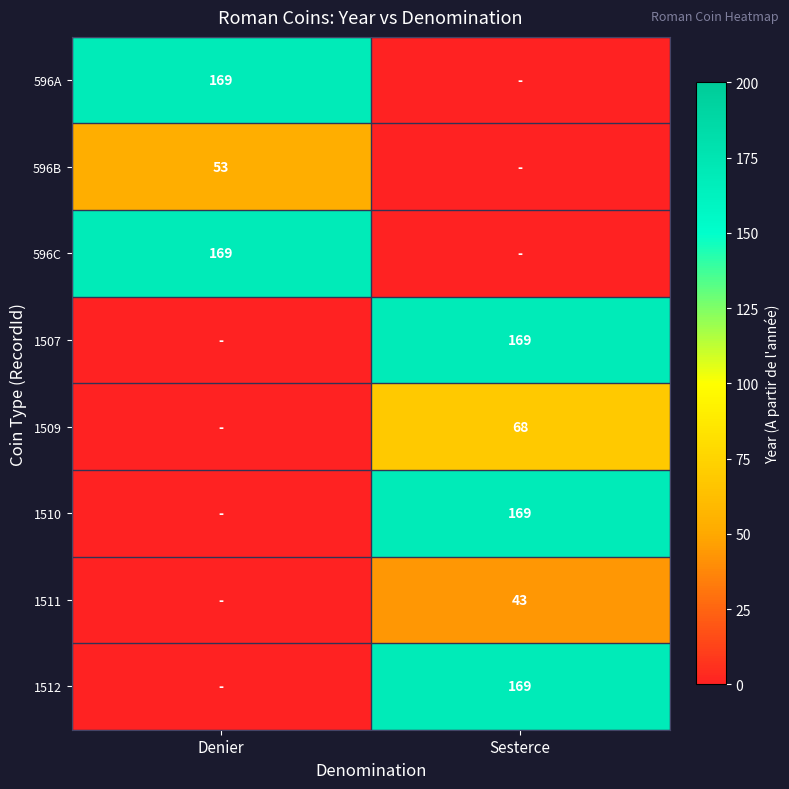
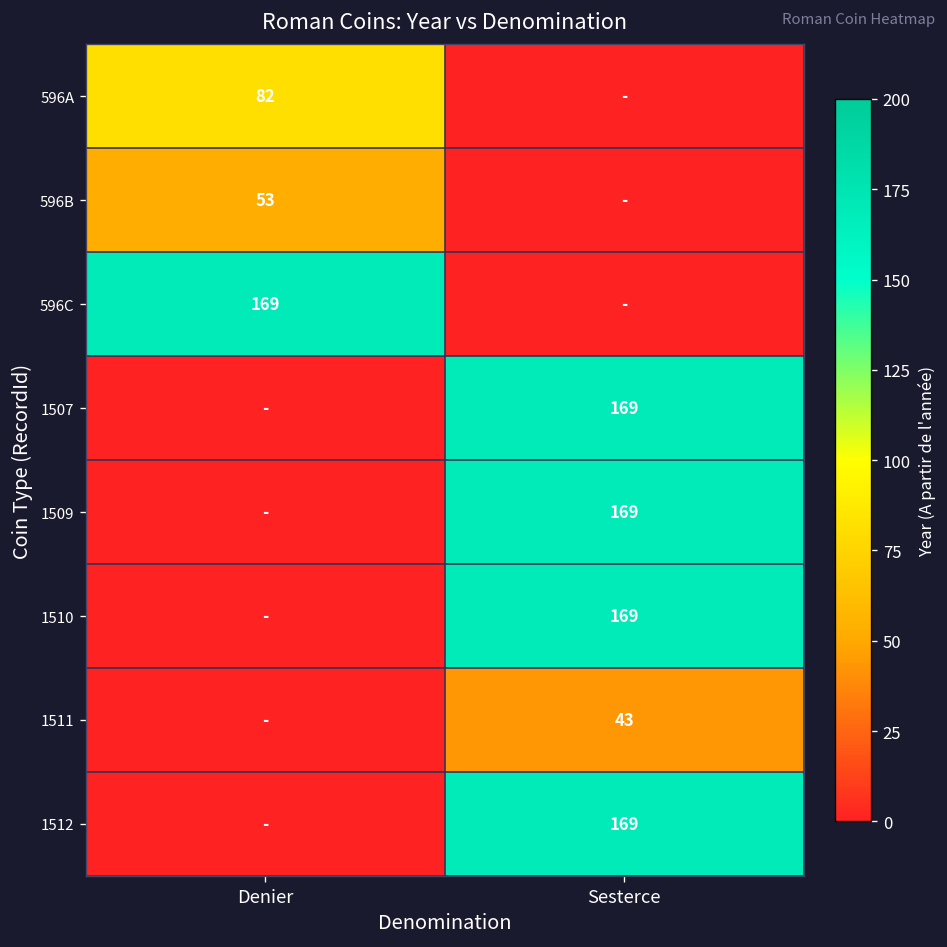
  {
    "596A": {
-     "Denier": 169
+     "Denier": 82
    },
    "596B": {
      "Denier": 53
    },
    "596C": {
      "Denier": 169
    },
    "1507": {
      "Sesterce": 169
    },
    "1509": {
-     "Sesterce": 68
+     "Sesterce": 169
    },
    "1510": {
      "Sesterce": 169
    },
    "1511": {
      "Sesterce": 43
    },
    "1512": {
      "Sesterce": 169
    }
  }
